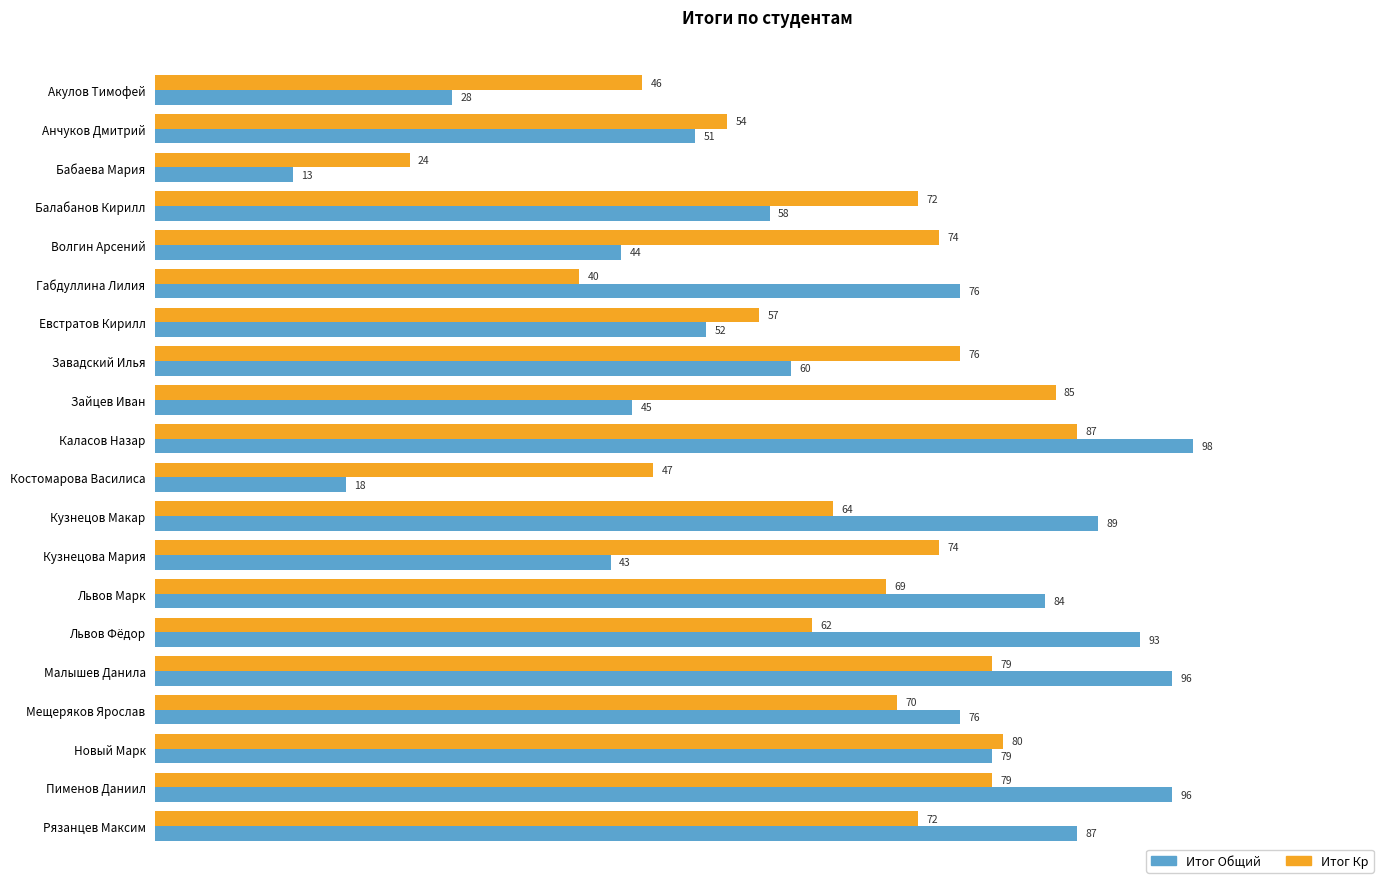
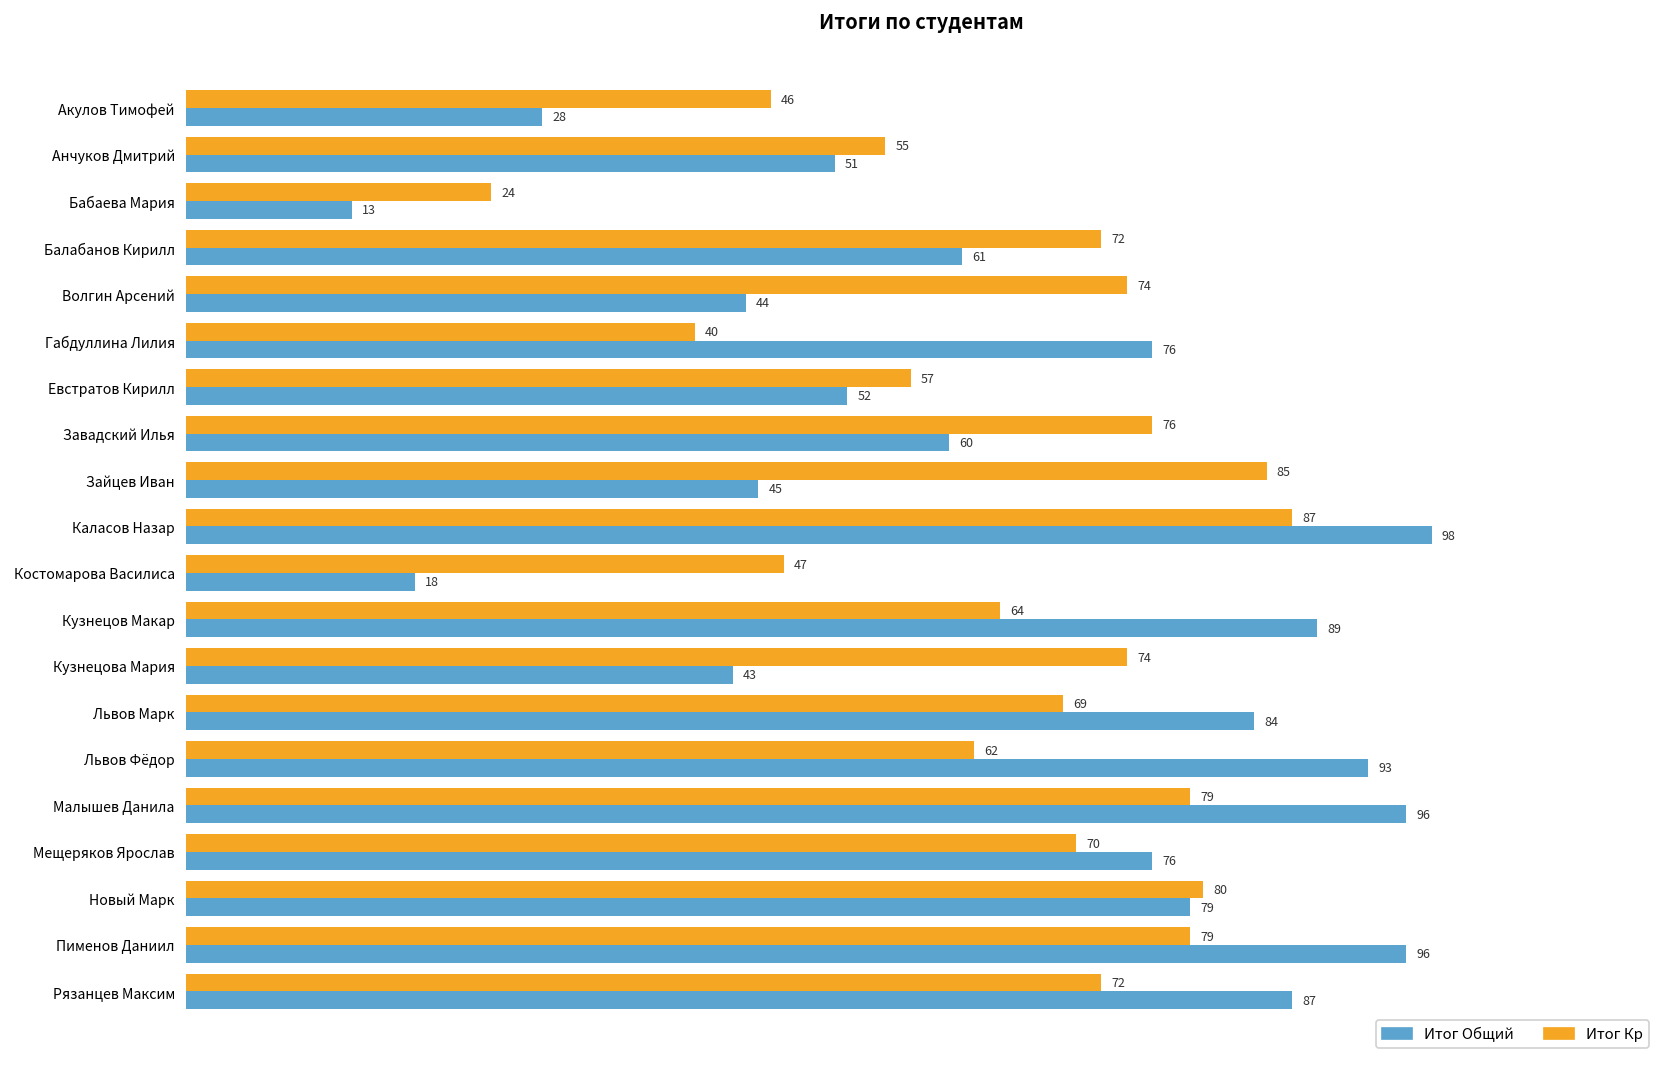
  {
    "Итог Общий": {
      "Акулов Тимофей": 28,
      "Анчуков Дмитрий": 51,
      "Бабаева Мария": 13,
-     "Балабанов Кирилл": 58,
+     "Балабанов Кирилл": 61,
      "Волгин Арсений": 44,
      "Габдуллина Лилия": 76,
      "Евстратов Кирилл": 52,
      "Завадский Илья": 60,
      "Зайцев Иван": 45,
      "Каласов Назар": 98,
      "Костомарова Василиса": 18,
      "Кузнецов Макар": 89,
      "Кузнецова Мария": 43,
      "Львов Марк": 84,
      "Львов Фёдор": 93,
      "Малышев Данила": 96,
      "Мещеряков Ярослав": 76,
      "Новый Марк": 79,
      "Пименов Даниил": 96,
      "Рязанцев Максим": 87
    },
    "Итог Кр": {
      "Акулов Тимофей": 46,
-     "Анчуков Дмитрий": 54,
+     "Анчуков Дмитрий": 55,
      "Бабаева Мария": 24,
      "Балабанов Кирилл": 72,
      "Волгин Арсений": 74,
      "Габдуллина Лилия": 40,
      "Евстратов Кирилл": 57,
      "Завадский Илья": 76,
      "Зайцев Иван": 85,
      "Каласов Назар": 87,
      "Костомарова Василиса": 47,
      "Кузнецов Макар": 64,
      "Кузнецова Мария": 74,
      "Львов Марк": 69,
      "Львов Фёдор": 62,
      "Малышев Данила": 79,
      "Мещеряков Ярослав": 70,
      "Новый Марк": 80,
      "Пименов Даниил": 79,
      "Рязанцев Максим": 72
    }
  }
